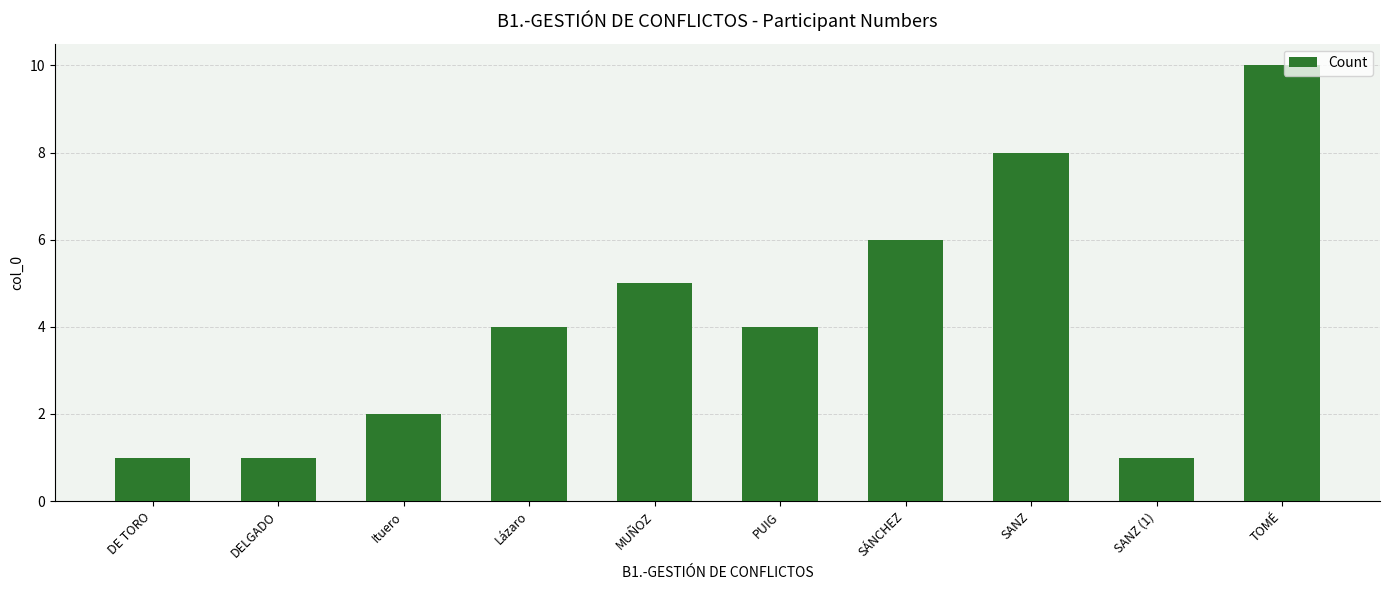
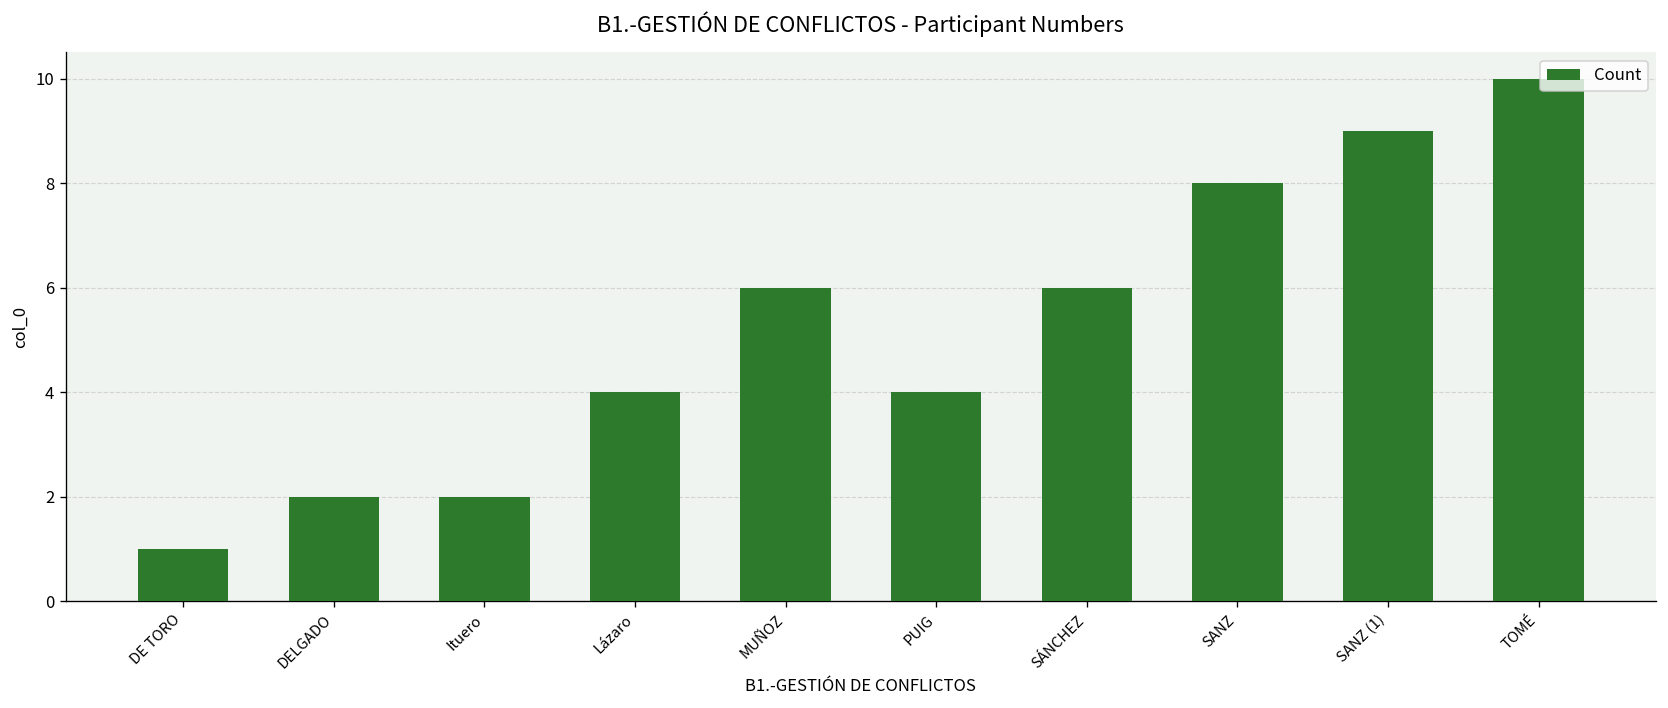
  {
    "DE TORO": 1,
-   "DELGADO": 1,
+   "DELGADO": 2,
    "Ituero": 2,
    "Lázaro": 4,
-   "MUÑOZ": 5,
+   "MUÑOZ": 6,
    "PUIG": 4,
    "SÁNCHEZ": 6,
    "SANZ": 8,
-   "SANZ (1)": 1,
+   "SANZ (1)": 9,
    "TOMÉ": 10
  }
